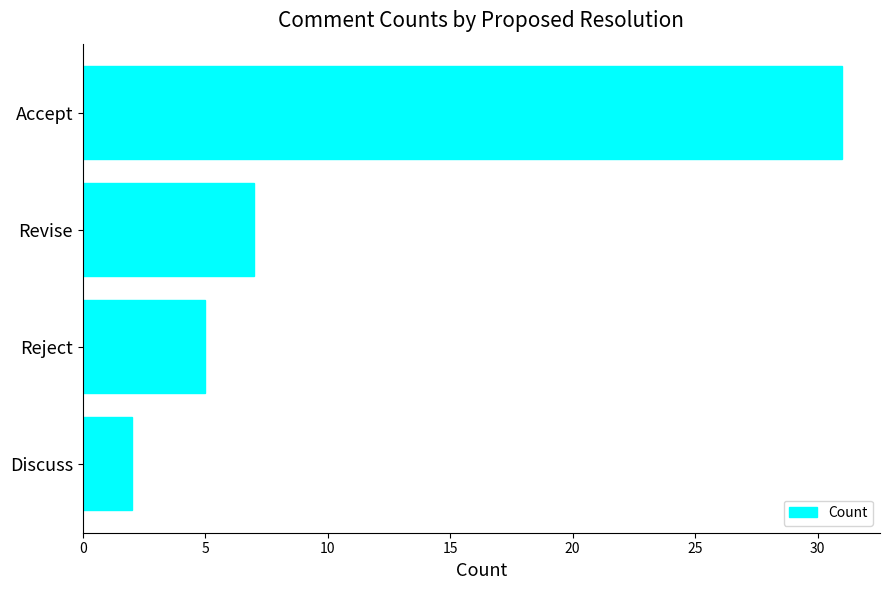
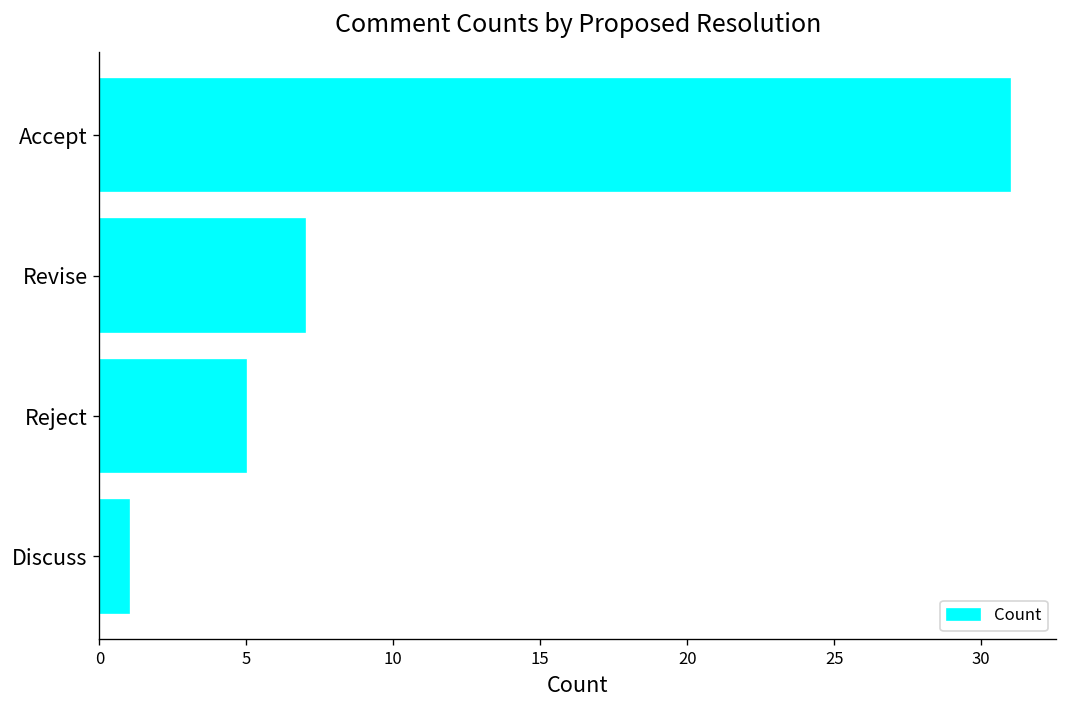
  {
    "Accept": 31,
    "Revise": 7,
    "Reject": 5,
-   "Discuss": 2
+   "Discuss": 1
  }
